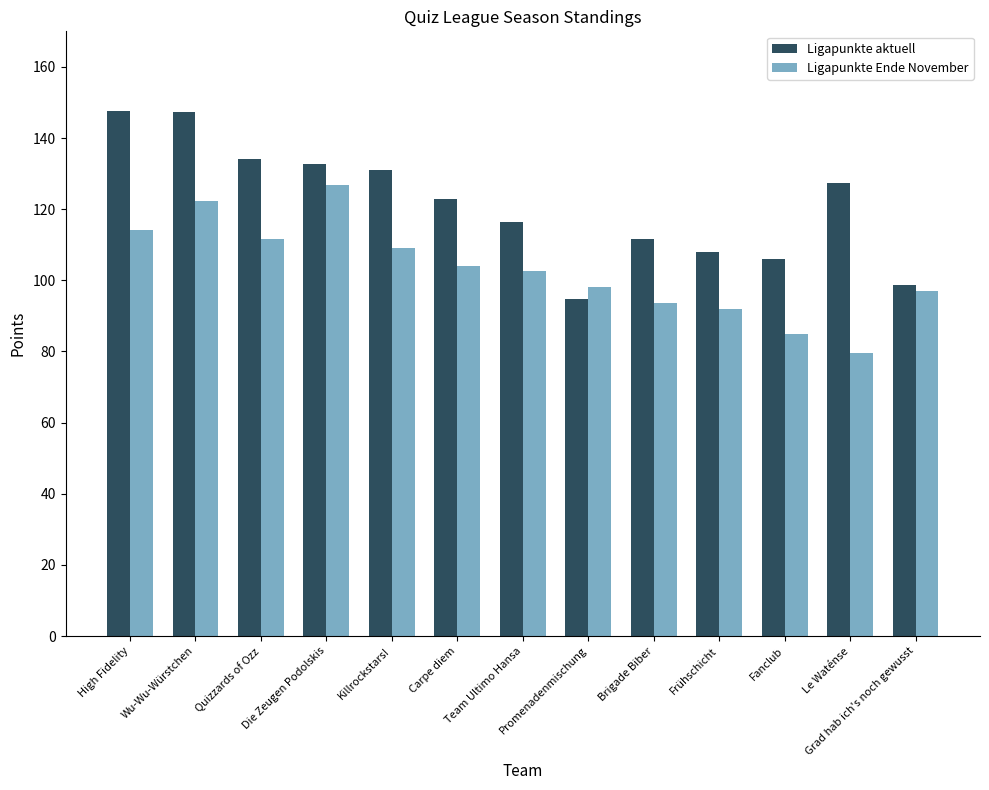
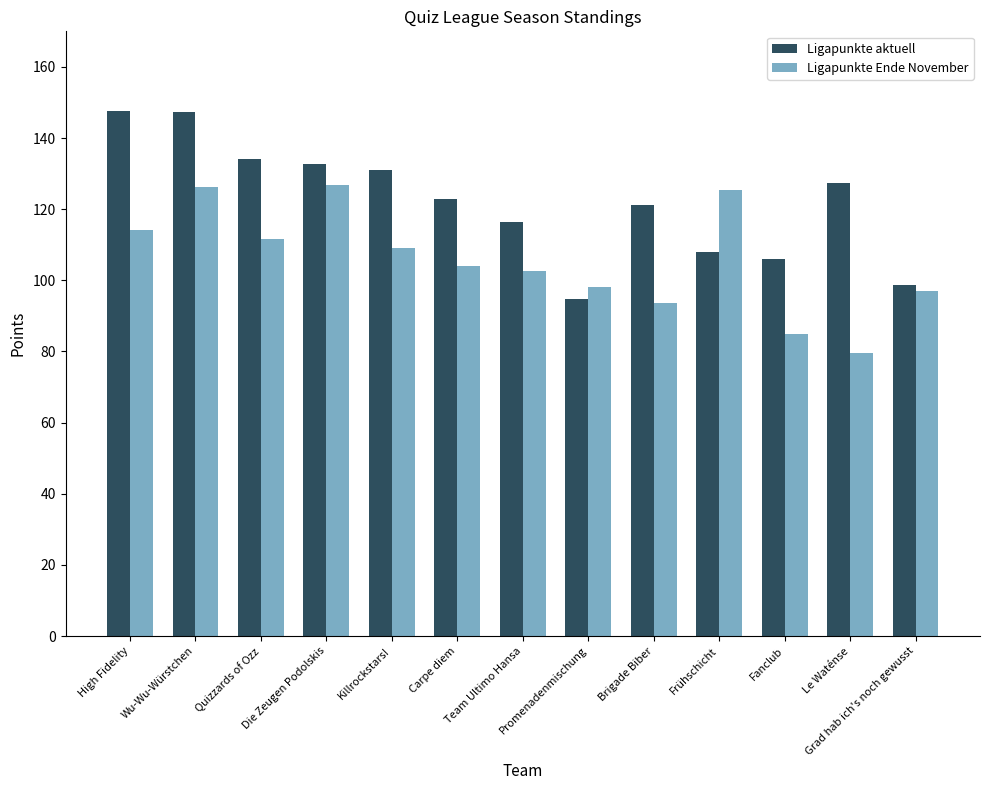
  {
    "Ligapunkte aktuell": {
      "High Fidelity": 148,
      "Wu-Wu-Würstchen": 147,
      "Quizzards of Ozz": 134,
      "Die Zeugen Podolskis": 133,
      "Killrockstars!": 131,
      "Carpe diem": 123,
      "Team Ultimo Hansa": 116,
      "Promenadenmischung": 95,
-     "Brigade Biber": 112,
+     "Brigade Biber": 121,
      "Frühschicht": 108,
      "Fanclub": 106,
      "Le Waténse": 127,
      "Grad hab ich's noch gewusst": 99
    },
    "Ligapunkte Ende November": {
      "High Fidelity": 114,
-     "Wu-Wu-Würstchen": 122,
+     "Wu-Wu-Würstchen": 126,
      "Quizzards of Ozz": 112,
      "Die Zeugen Podolskis": 127,
      "Killrockstars!": 109,
      "Carpe diem": 104,
      "Team Ultimo Hansa": 103,
      "Promenadenmischung": 98,
      "Brigade Biber": 94,
-     "Frühschicht": 92,
+     "Frühschicht": 126,
      "Fanclub": 85,
      "Le Waténse": 80,
      "Grad hab ich's noch gewusst": 97
    }
  }
